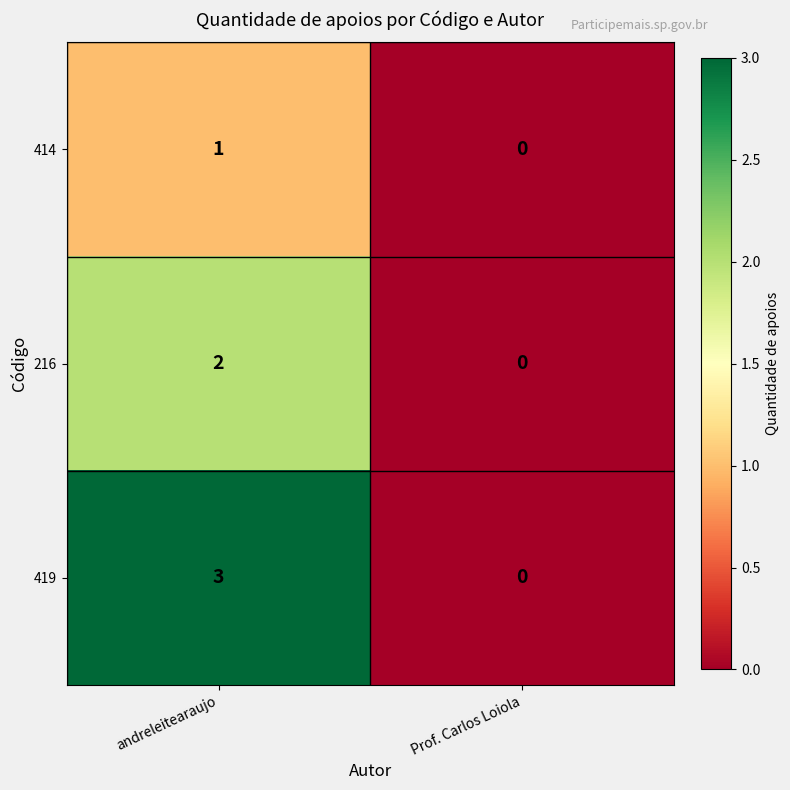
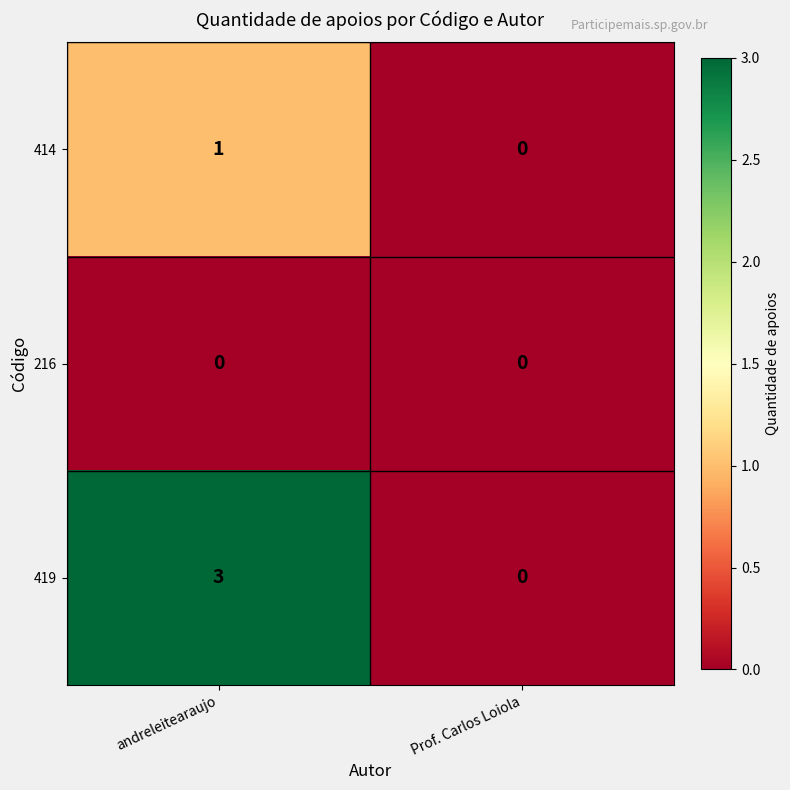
  {
    "414": {
      "andreleitearaujo": 1,
      "Prof. Carlos Loiola": 0
    },
    "216": {
-     "andreleitearaujo": 2,
+     "andreleitearaujo": 0,
      "Prof. Carlos Loiola": 0
    },
    "419": {
      "andreleitearaujo": 3,
      "Prof. Carlos Loiola": 0
    }
  }
